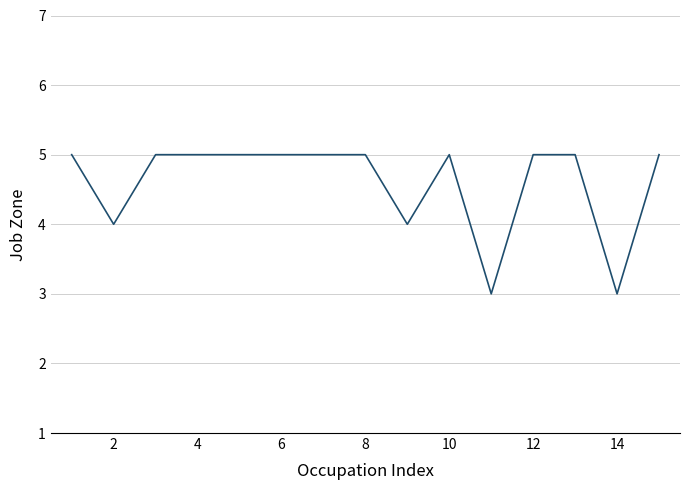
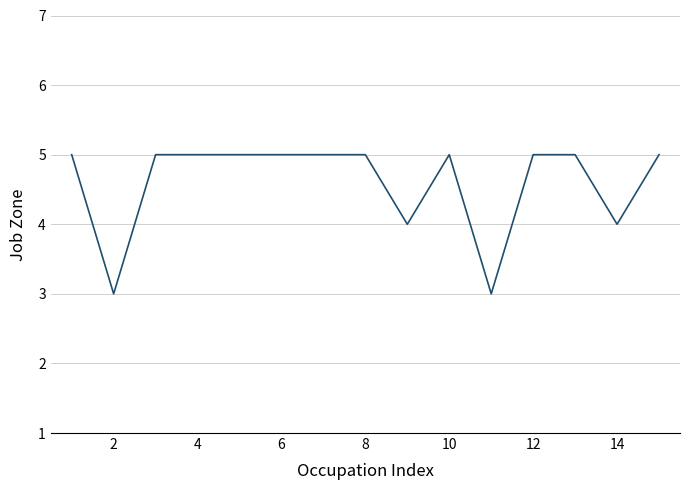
  {
-   "2": 4,
+   "2": 3,
    "4": 5,
    "6": 5,
    "8": 5,
    "10": 5,
    "12": 5,
-   "14": 3
+   "14": 4
  }
